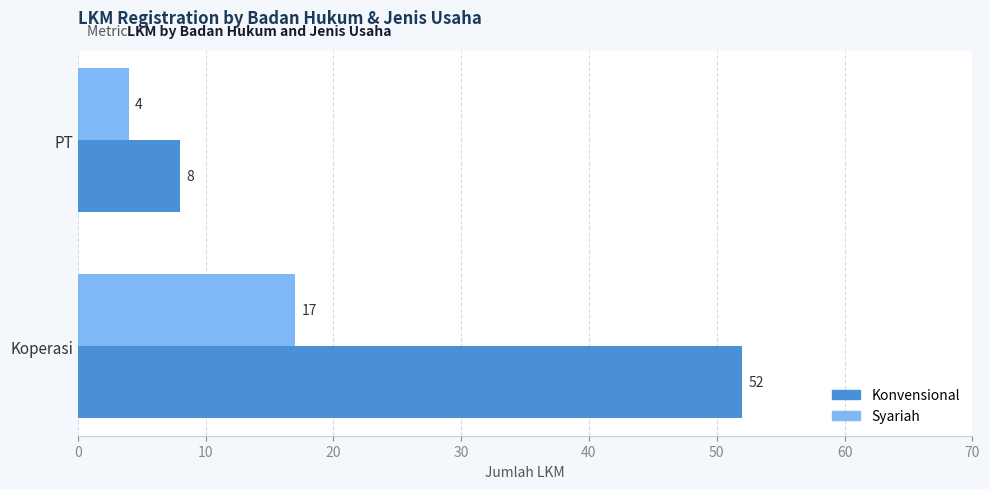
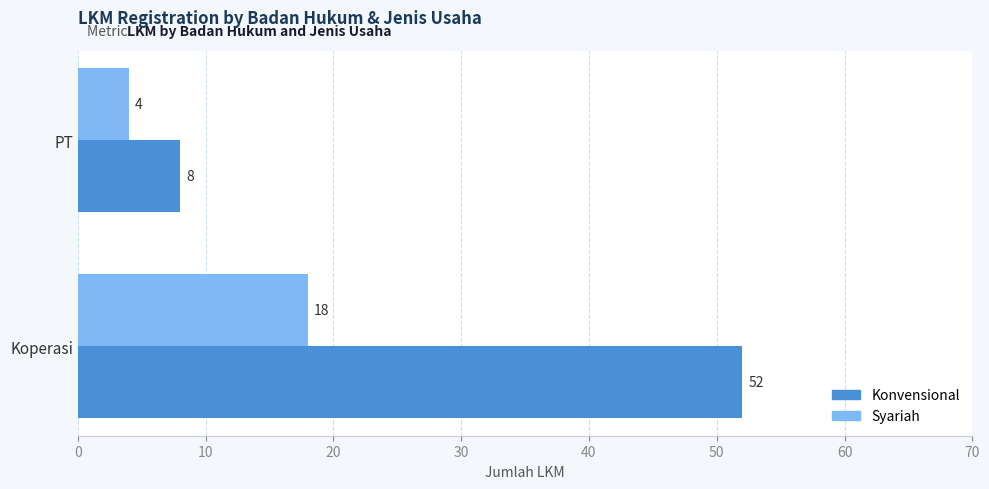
  {
    "Konvensional": {
      "PT": 8,
      "Koperasi": 52
    },
    "Syariah": {
      "PT": 4,
-     "Koperasi": 17
+     "Koperasi": 18
    }
  }
